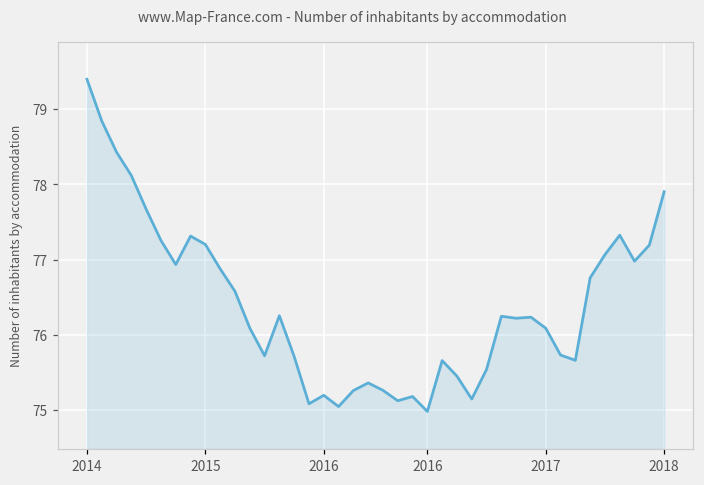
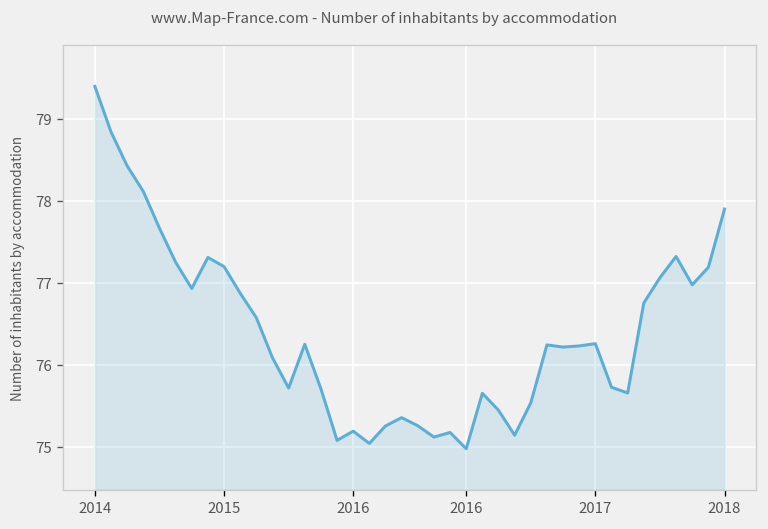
  {
    "2014": 79.4,
    "2015": 77.2,
-   "2017": 76.1,
+   "2017": 76.3,
    "2018": 77.9
  }
